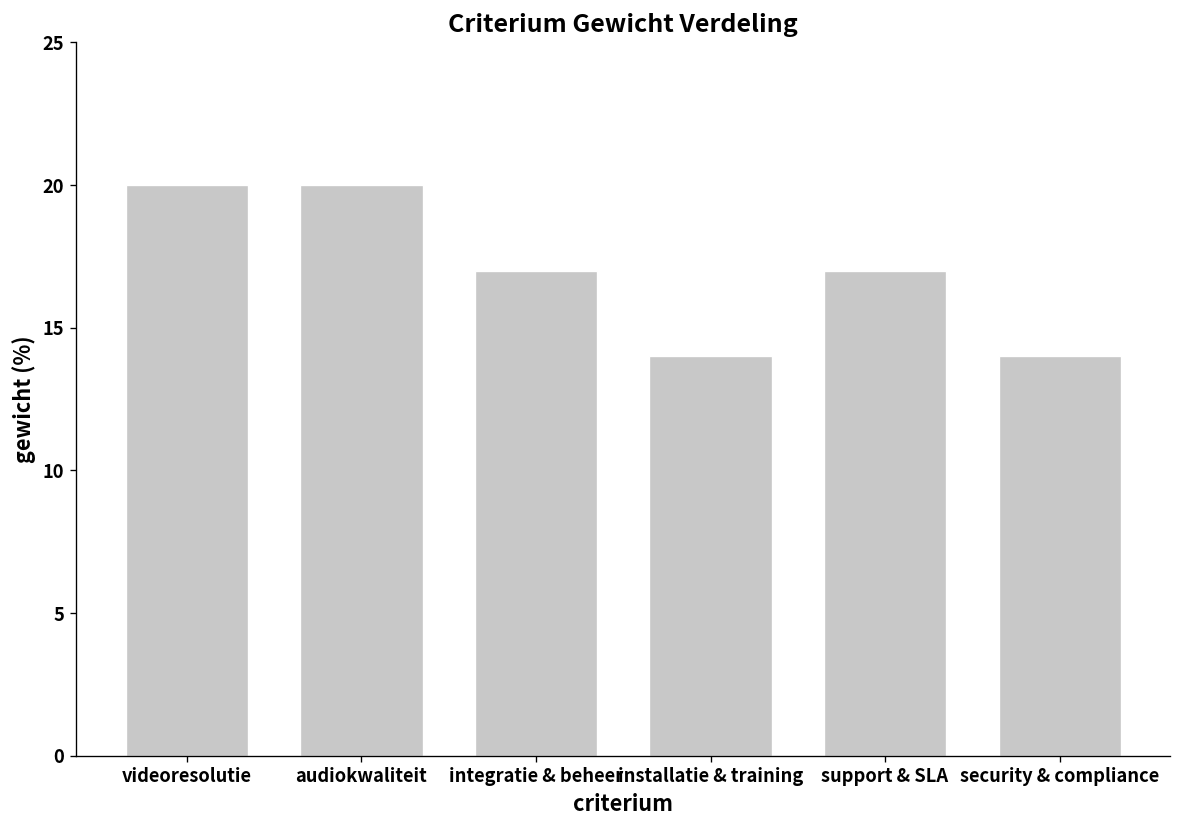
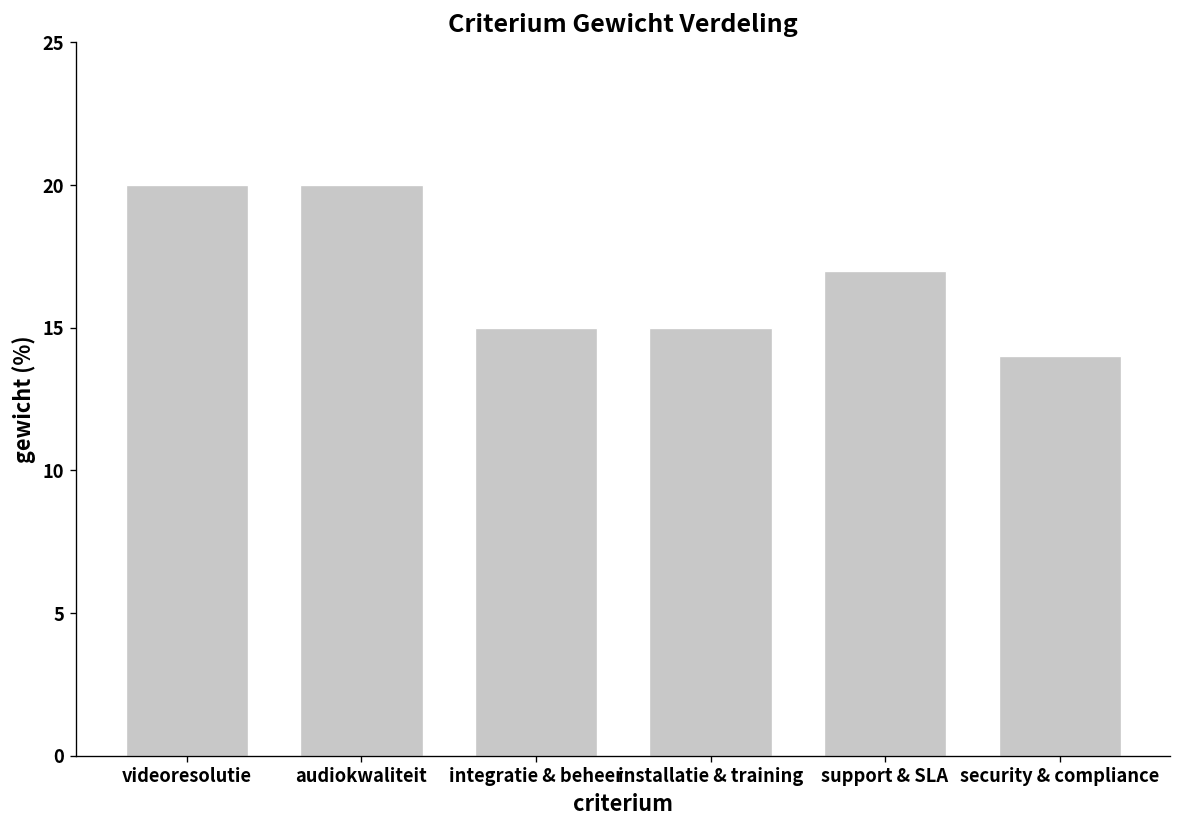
  {
    "videoresolutie": 20,
    "audiokwaliteit": 20,
-   "integratie & beheer": 17,
-   "installatie & training": 14,
+   "integratie & beheer": 15,
+   "installatie & training": 15,
    "support & SLA": 17,
    "security & compliance": 14
  }
